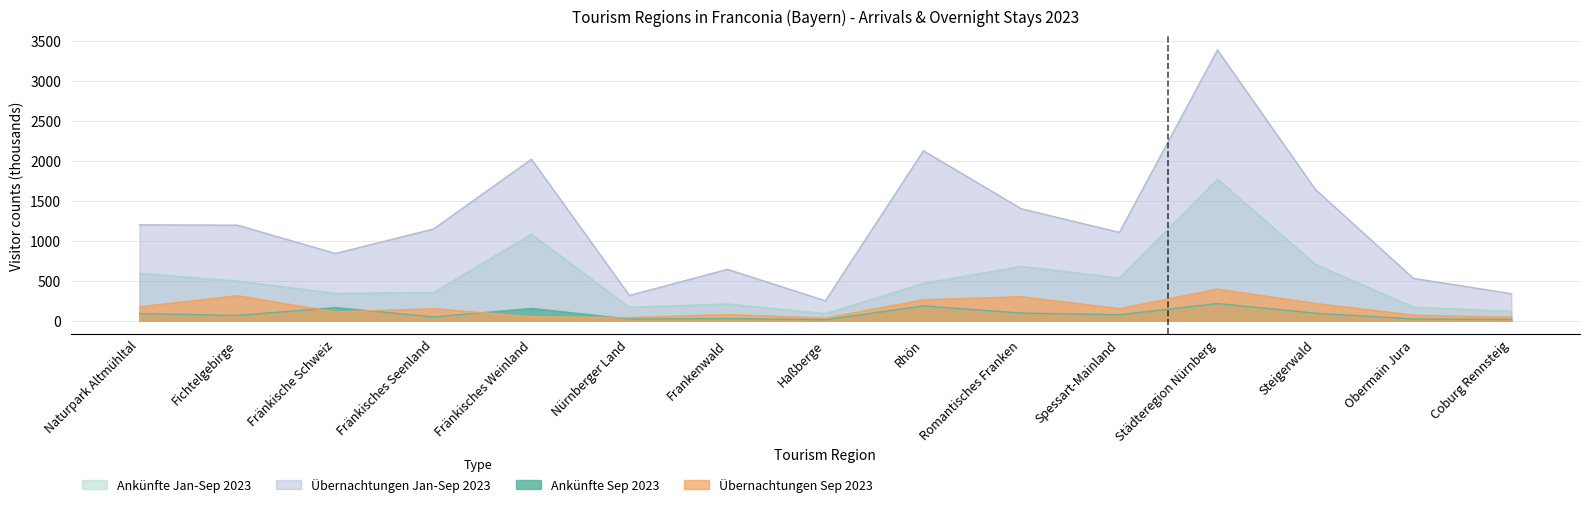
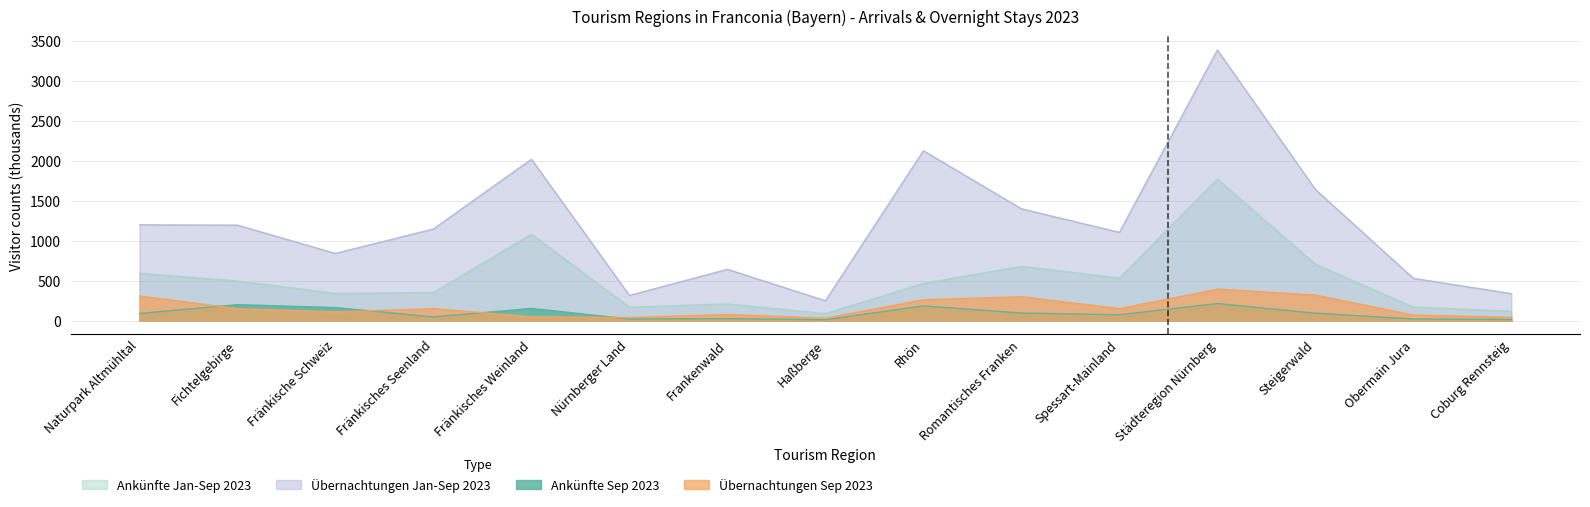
  {
    "Ankünfte Sep 2023": {
      "Naturpark Altmühltal": 100,
-     "Fichtelgebirge": 100,
+     "Fichtelgebirge": 200,
      "Fränkische Schweiz": 200,
      "Fränkisches Seenland": 0,
      "Fränkisches Weinland": 200,
      "Frankenwald": 0,
      "Rhön": 200,
      "Romantisches Franken": 100,
      "Spessart-Mainland": 100,
      "Städteregion Nürnberg": 200,
      "Steigerwald": 100,
      "Obermain Jura": 0
    },
    "Übernachtungen Sep 2023": {
-     "Naturpark Altmühltal": 200,
-     "Fichtelgebirge": 300,
+     "Naturpark Altmühltal": 300,
+     "Fichtelgebirge": 200,
      "Fränkische Schweiz": 100,
      "Fränkisches Seenland": 200,
      "Fränkisches Weinland": 100,
      "Frankenwald": 100,
      "Rhön": 300,
      "Romantisches Franken": 300,
      "Spessart-Mainland": 200,
      "Städteregion Nürnberg": 400,
-     "Steigerwald": 200,
+     "Steigerwald": 300,
      "Obermain Jura": 100
    }
  }
